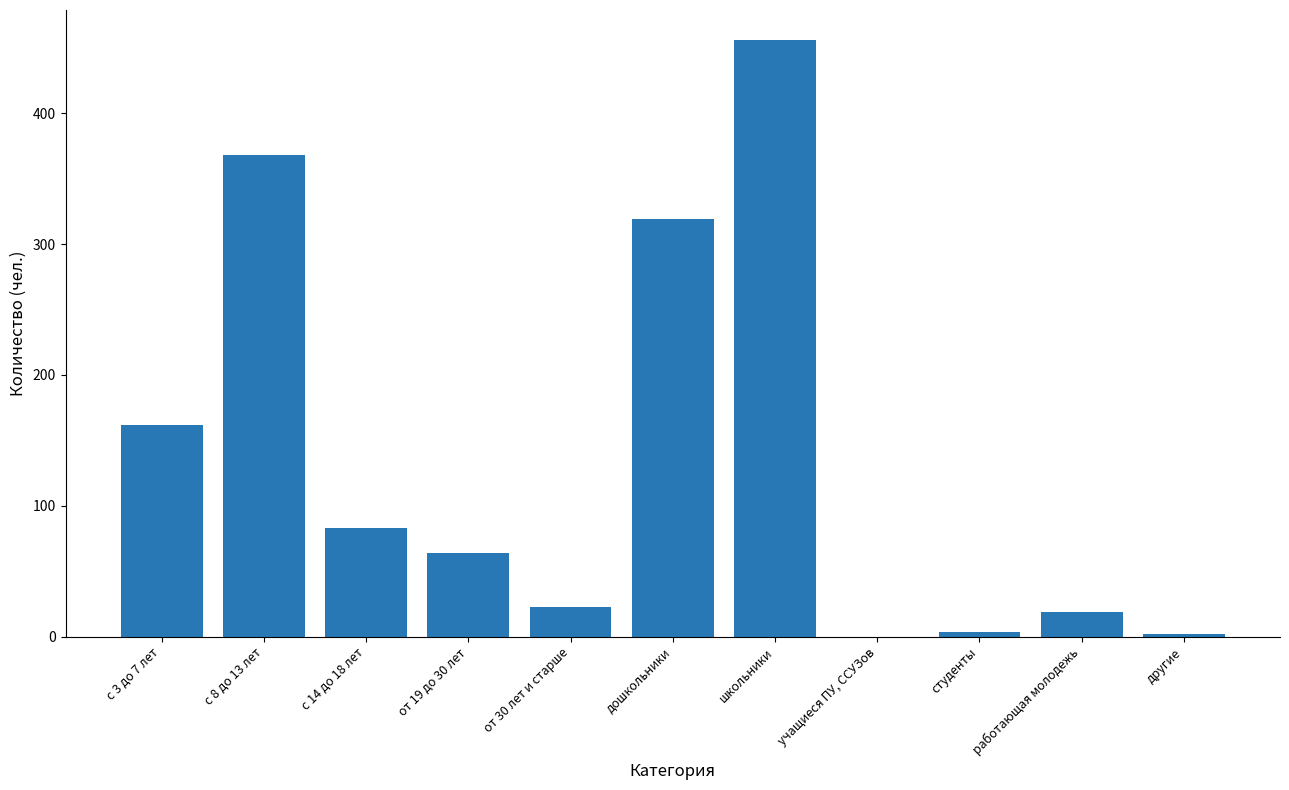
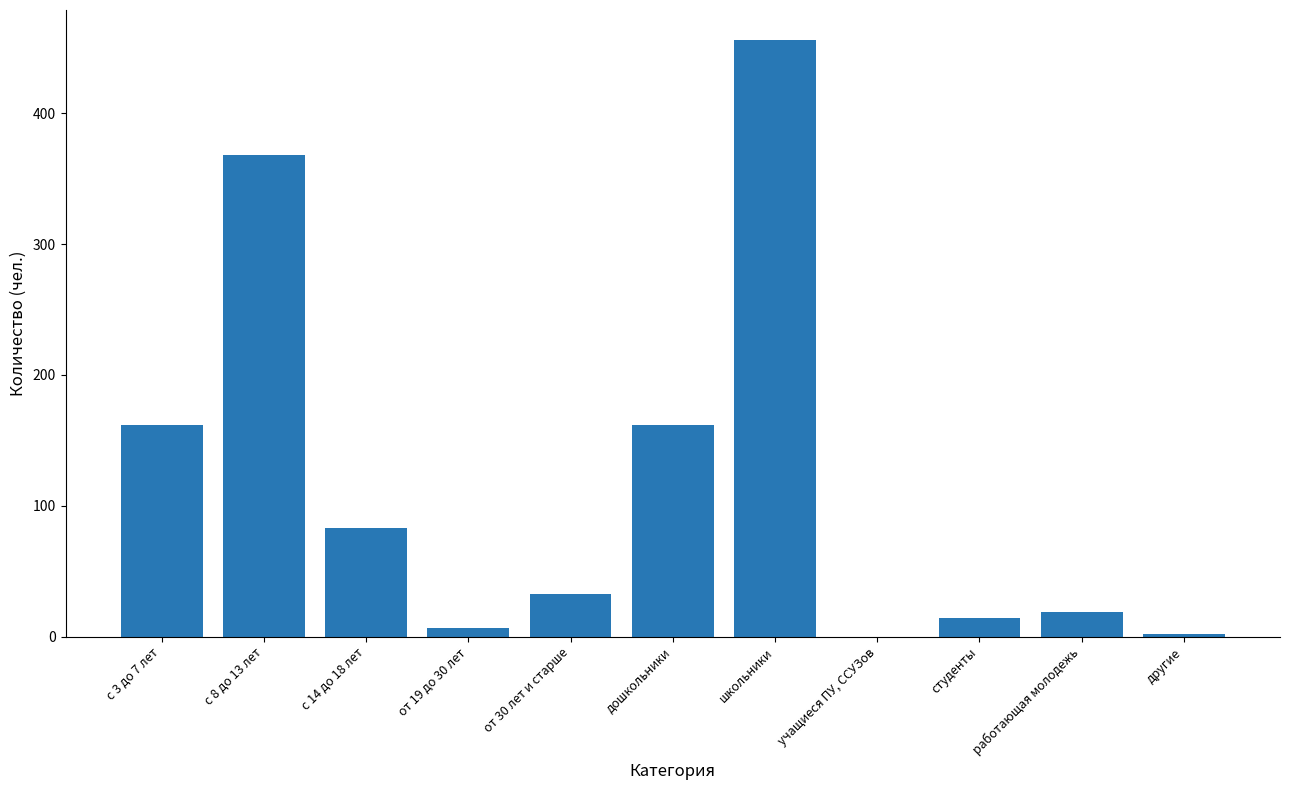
  {
    "с 3 до 7 лет": 162,
    "с 8 до 13 лет": 368,
    "с 14 до 18 лет": 83,
-   "от 19 до 30 лет": 64,
-   "от 30 лет и старше": 23,
-   "дошкольники": 319,
+   "от 19 до 30 лет": 7,
+   "от 30 лет и старше": 33,
+   "дошкольники": 162,
    "школьники": 456,
    "учащиеся ПУ, ССУЗов": 0,
-   "студенты": 4,
+   "студенты": 14,
    "работающая молодежь": 19,
    "другие": 2
  }
